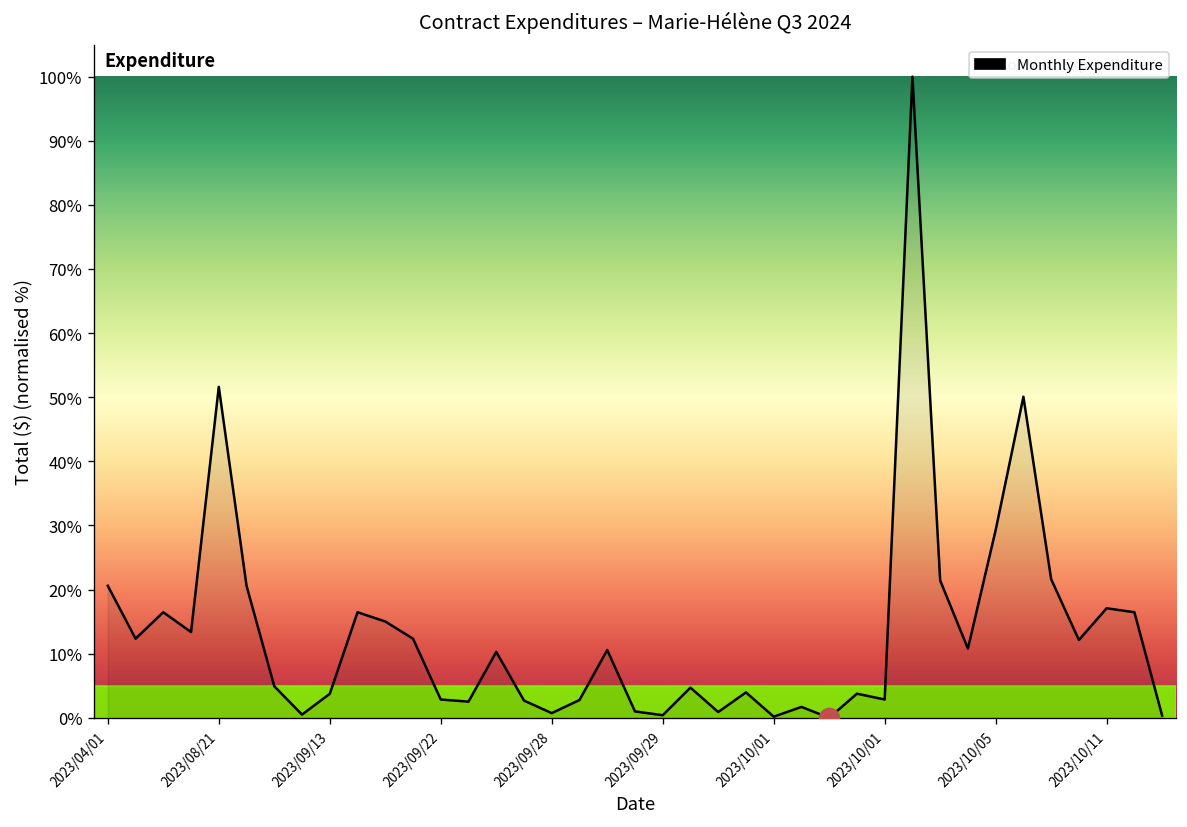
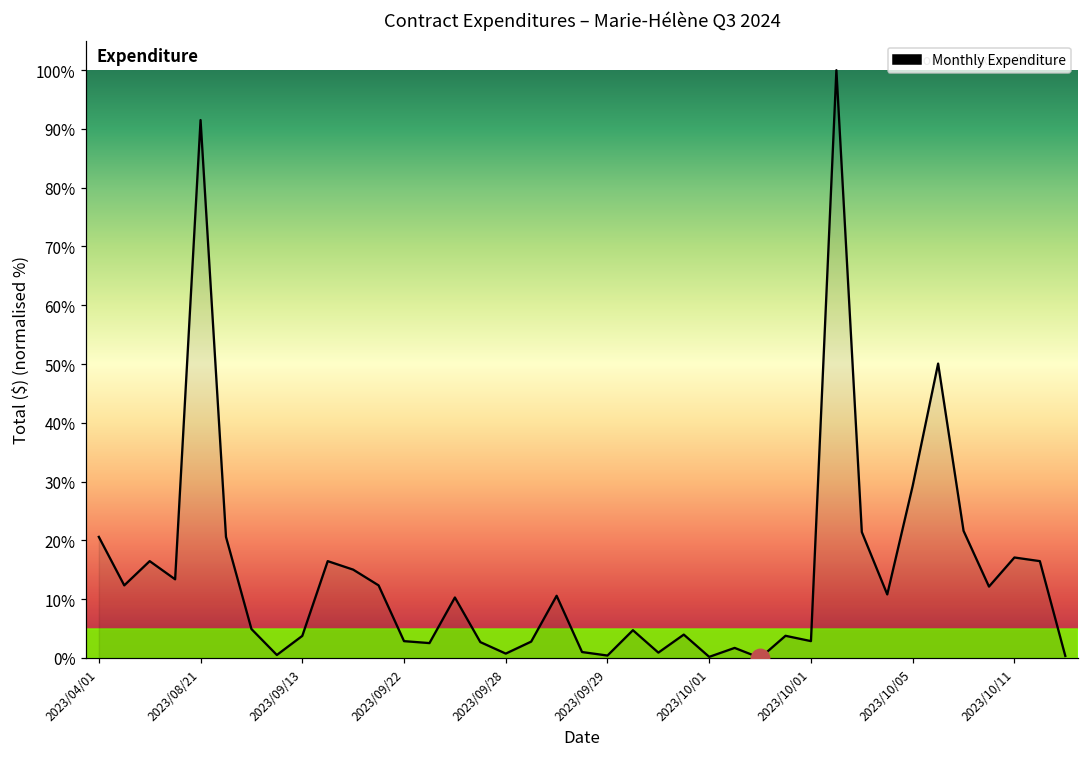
  {
    "Monthly Expenditure": {
      "2023/04/01": "21%",
-     "2023/08/21": "52%",
+     "2023/08/21": "92%",
      "2023/10/11": "17%"
    }
  }
